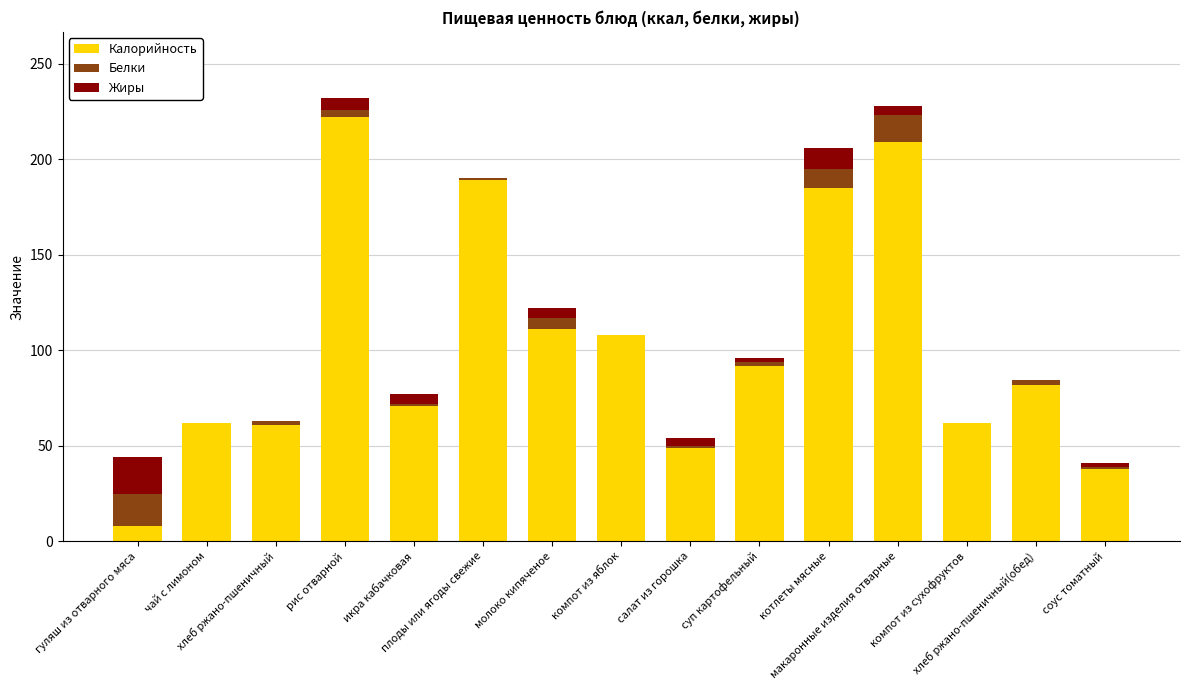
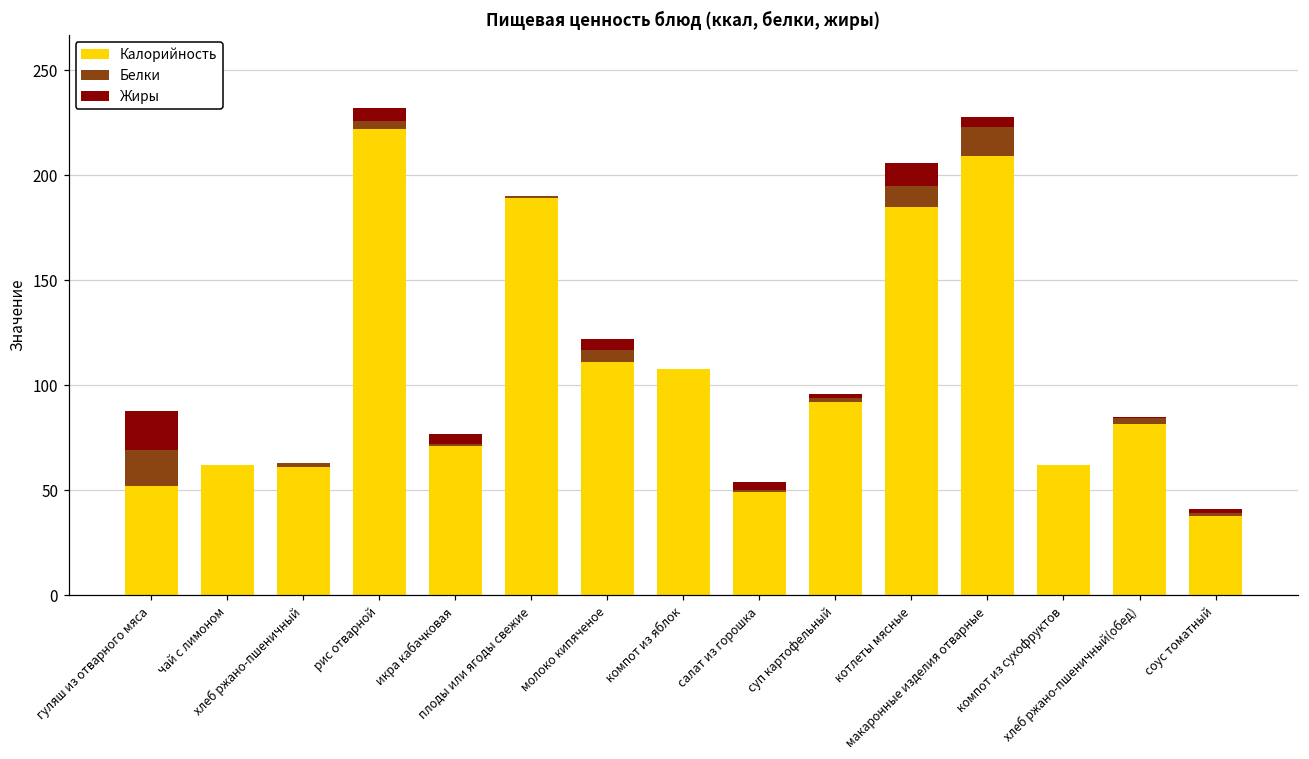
  {
    "Калорийность": {
-     "гуляш из отварного мяса": 8,
+     "гуляш из отварного мяса": 52,
      "чай с лимоном": 62,
      "хлеб ржано-пшеничный": 61,
      "рис отварной": 222,
      "икра кабачковая": 71,
      "плоды или ягоды свежие": 189,
      "молоко кипяченое": 111,
      "компот из яблок": 108,
      "салат из горошка": 49,
      "суп картофельный": 92,
      "котлеты мясные": 185,
      "макаронные изделия отварные": 209,
      "компот из сухофруктов": 62,
      "хлеб ржано-пшеничный(обед)": 82,
      "соус томатный": 38
    },
    "Белки": {
      "гуляш из отварного мяса": 17,
      "чай с лимоном": 0,
      "хлеб ржано-пшеничный": 2,
      "рис отварной": 4,
      "молоко кипяченое": 6,
      "компот из яблок": 0,
      "суп картофельный": 2,
      "котлеты мясные": 10,
      "макаронные изделия отварные": 14,
      "компот из сухофруктов": 0,
      "хлеб ржано-пшеничный(обед)": 3
    },
    "Жиры": {
      "гуляш из отварного мяса": 19,
      "чай с лимоном": 0,
      "хлеб ржано-пшеничный": 0,
      "рис отварной": 6,
      "икра кабачковая": 5,
      "плоды или ягоды свежие": 0,
      "молоко кипяченое": 5,
      "компот из яблок": 0,
      "салат из горошка": 4,
      "суп картофельный": 2,
      "котлеты мясные": 11,
      "макаронные изделия отварные": 5,
      "компот из сухофруктов": 0,
      "соус томатный": 2
    }
  }
